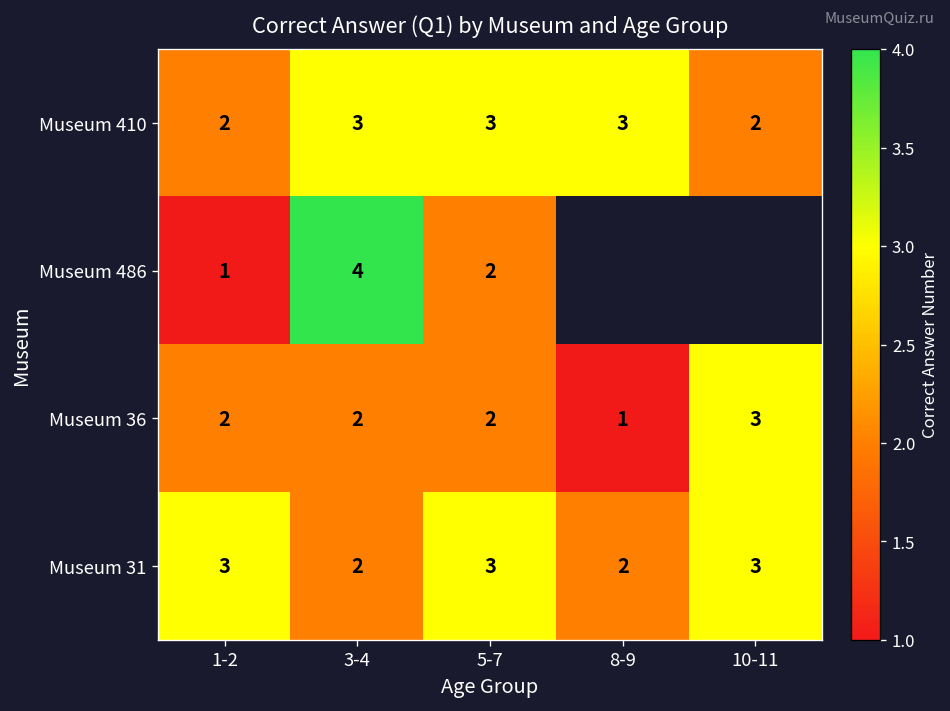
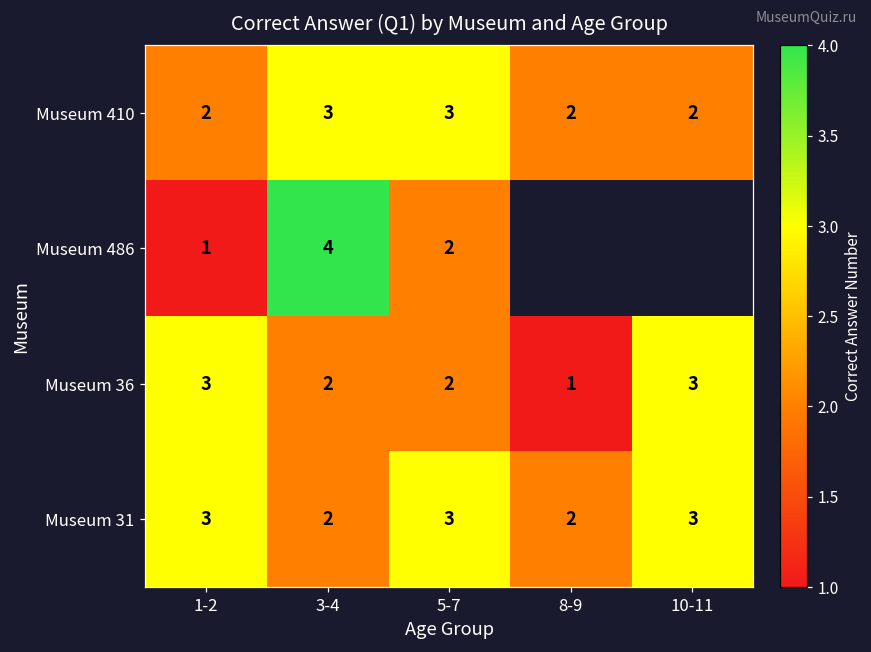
  {
    "Museum 410": {
      "1-2": 2,
      "3-4": 3,
      "5-7": 3,
-     "8-9": 3,
+     "8-9": 2,
      "10-11": 2
    },
    "Museum 486": {
      "1-2": 1,
      "3-4": 4,
      "5-7": 2
    },
    "Museum 36": {
-     "1-2": 2,
+     "1-2": 3,
      "3-4": 2,
      "5-7": 2,
      "8-9": 1,
      "10-11": 3
    },
    "Museum 31": {
      "1-2": 3,
      "3-4": 2,
      "5-7": 3,
      "8-9": 2,
      "10-11": 3
    }
  }
